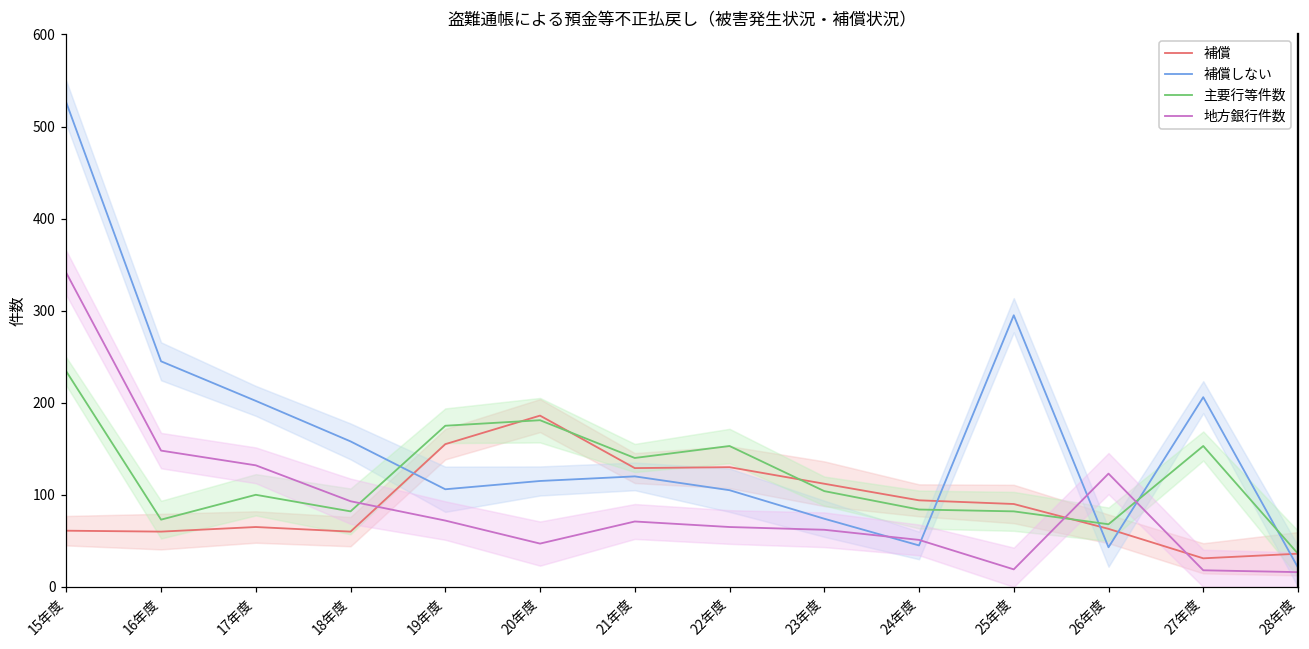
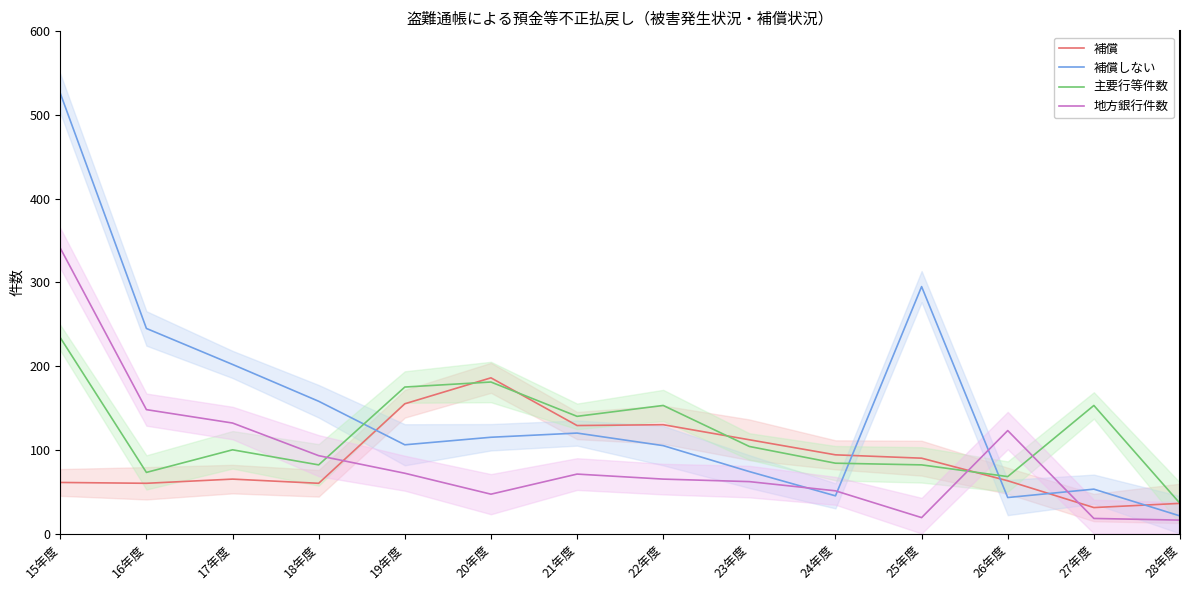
  {
    "補償": {
      "15年度": 60,
      "16年度": 60,
      "17年度": 70,
      "18年度": 60,
      "19年度": 160,
      "20年度": 190,
      "21年度": 130,
      "23年度": 110,
      "24年度": 90,
      "25年度": 90,
      "27年度": 30
    },
    "補償しない": {
      "15年度": 530,
      "16年度": 250,
      "17年度": 200,
      "18年度": 160,
      "19年度": 110,
      "20年度": 120,
      "21年度": 120,
      "22年度": 110,
      "23年度": 70,
      "24年度": 50,
      "25年度": 300,
      "26年度": 40,
-     "27年度": 210,
+     "27年度": 50,
      "28年度": 20
    },
    "主要行等件数": {
      "15年度": 230,
      "16年度": 70,
      "17年度": 100,
      "18年度": 80,
      "19年度": 180,
      "20年度": 180,
      "21年度": 140,
      "23年度": 100,
      "24年度": 80,
      "25年度": 80,
      "26年度": 70,
      "27年度": 150
    },
    "地方銀行件数": {
      "15年度": 340,
      "16年度": 150,
      "17年度": 130,
      "18年度": 90,
      "19年度": 70,
      "20年度": 50,
      "21年度": 70,
      "22年度": 70,
      "23年度": 60,
      "24年度": 50,
      "25年度": 20,
      "26年度": 120,
      "27年度": 20,
      "28年度": 20
    }
  }
